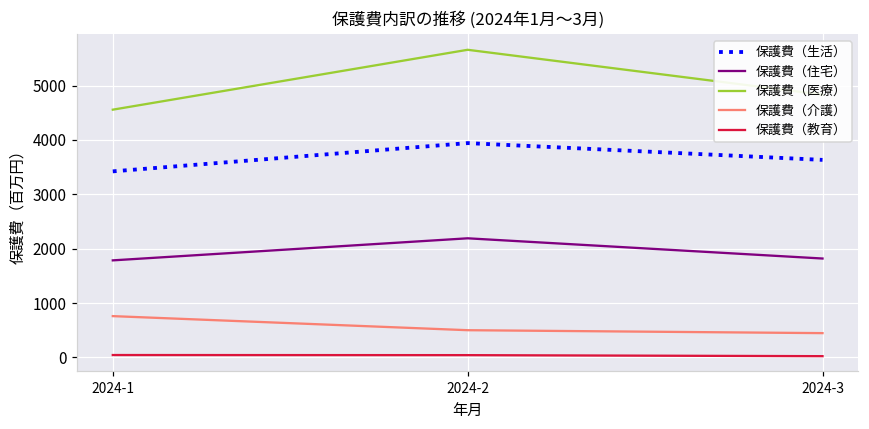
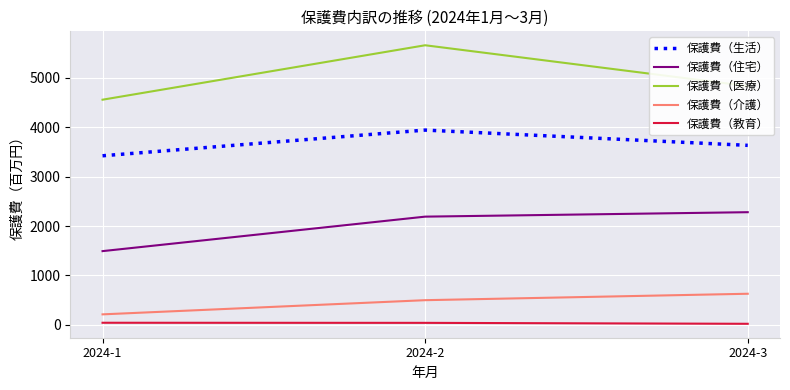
  {
    "保護費（生活）": {
      "2024-1": 3400,
      "2024-2": 3900,
      "2024-3": 3600
    },
    "保護費（住宅）": {
-     "2024-1": 1800,
+     "2024-1": 1500,
      "2024-2": 2200,
-     "2024-3": 1800
+     "2024-3": 2300
    },
    "保護費（医療）": {
      "2024-1": 4600,
      "2024-2": 5700
    },
    "保護費（介護）": {
-     "2024-1": 800,
+     "2024-1": 200,
      "2024-2": 500,
-     "2024-3": 400
+     "2024-3": 600
    },
    "保護費（教育）": {
      "2024-1": 0,
      "2024-2": 0,
      "2024-3": 0
    }
  }
